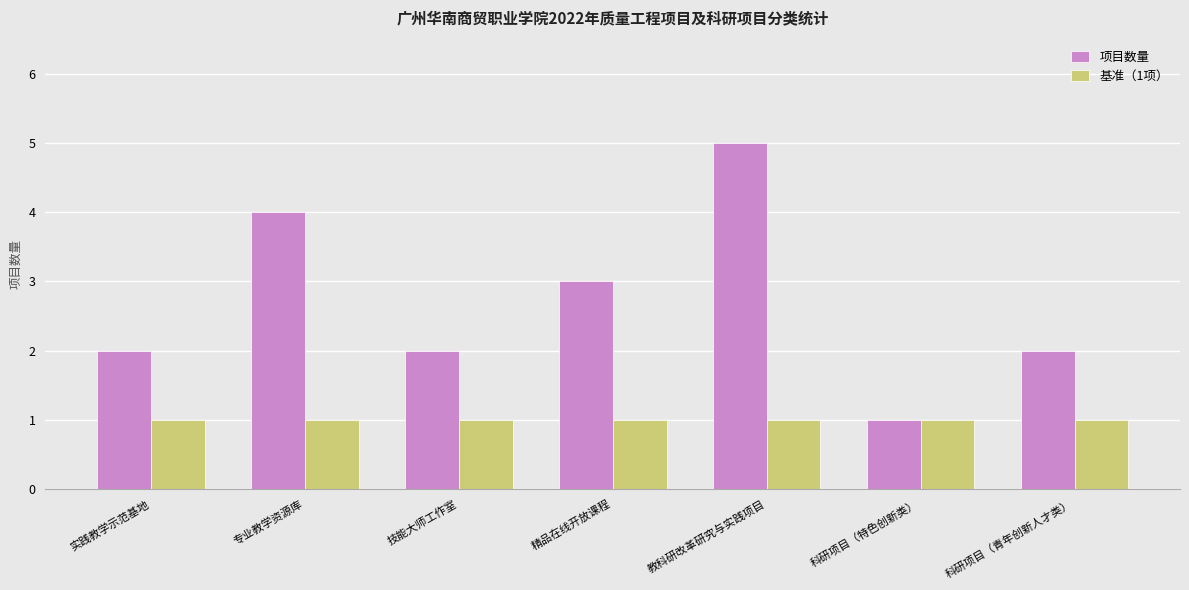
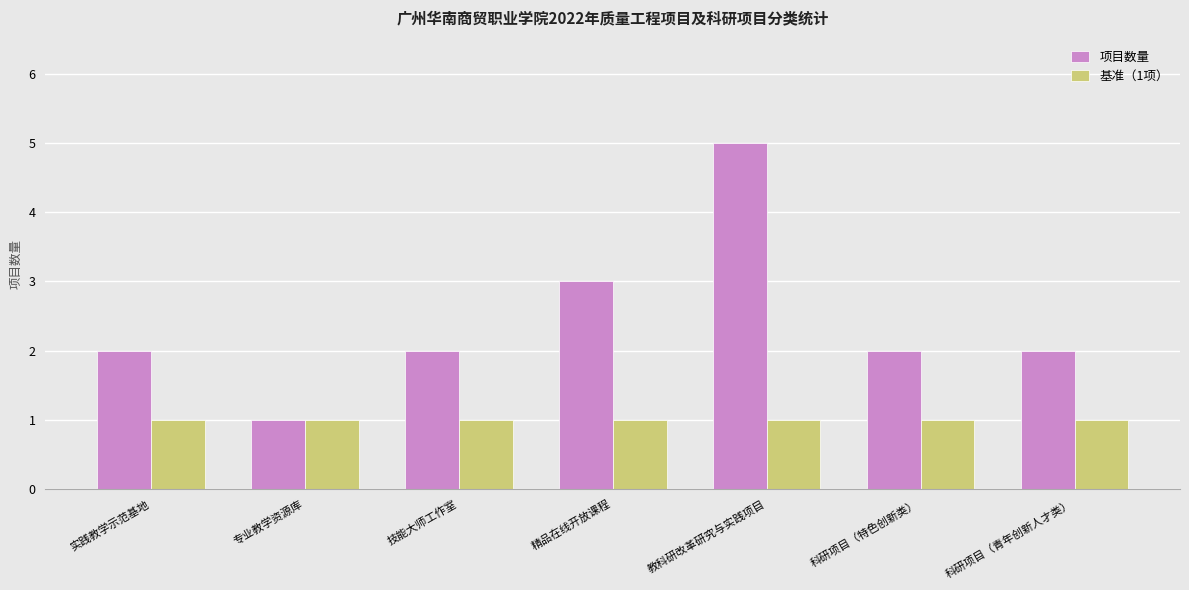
  {
    "项目数量": {
      "实践教学示范基地": 2,
-     "专业教学资源库": 4,
+     "专业教学资源库": 1,
      "技能大师工作室": 2,
      "精品在线开放课程": 3,
      "教科研改革研究与实践项目": 5,
-     "科研项目（特色创新类）": 1,
+     "科研项目（特色创新类）": 2,
      "科研项目（青年创新人才类）": 2
    },
    "基准（1项）": {
      "实践教学示范基地": 1,
      "专业教学资源库": 1,
      "技能大师工作室": 1,
      "精品在线开放课程": 1,
      "教科研改革研究与实践项目": 1,
      "科研项目（特色创新类）": 1,
      "科研项目（青年创新人才类）": 1
    }
  }
